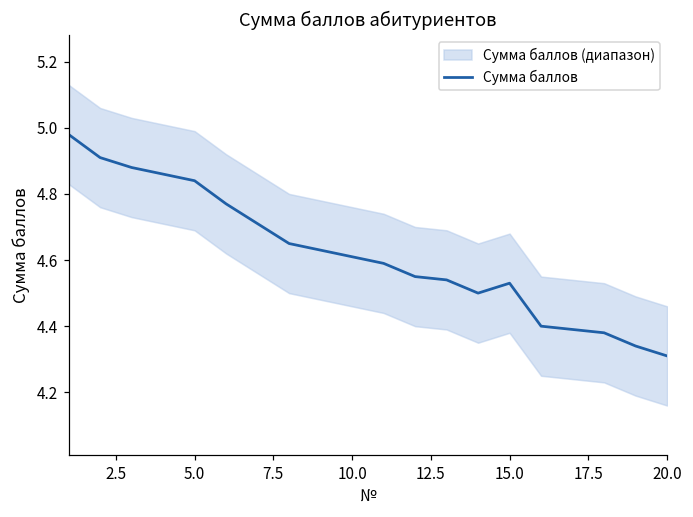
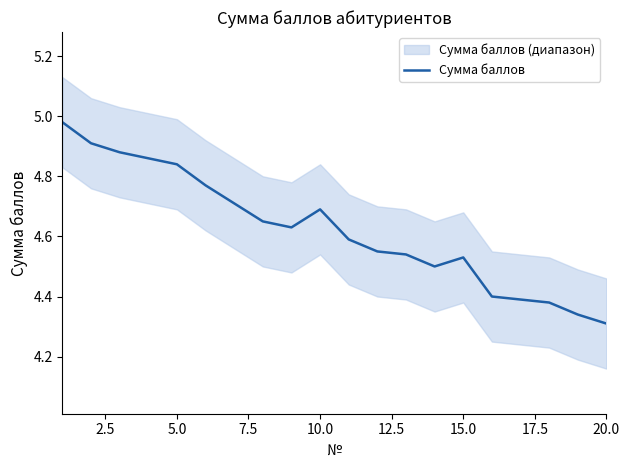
  {
    "Сумма баллов": {
      "5.0": 4.84,
-     "10.0": 4.61,
+     "10.0": 4.69,
      "15.0": 4.53,
      "20.0": 4.31
    }
  }
